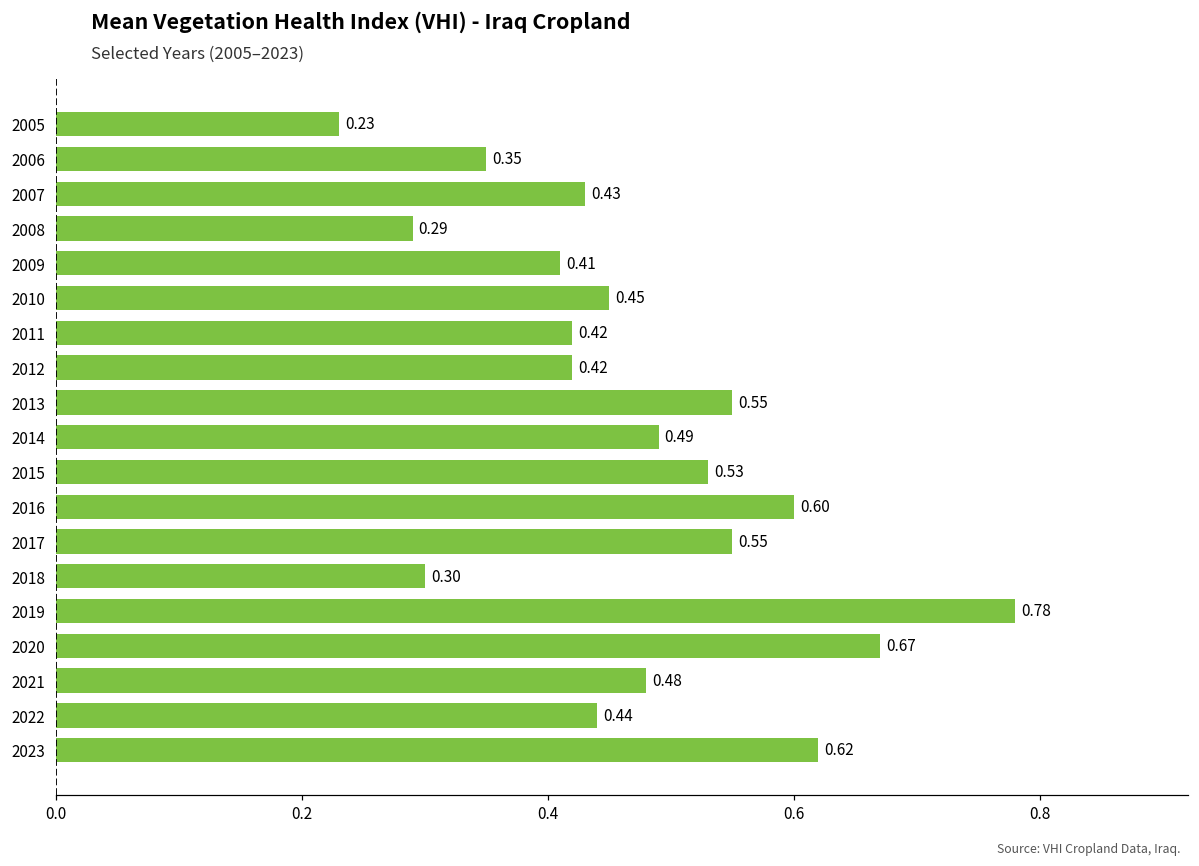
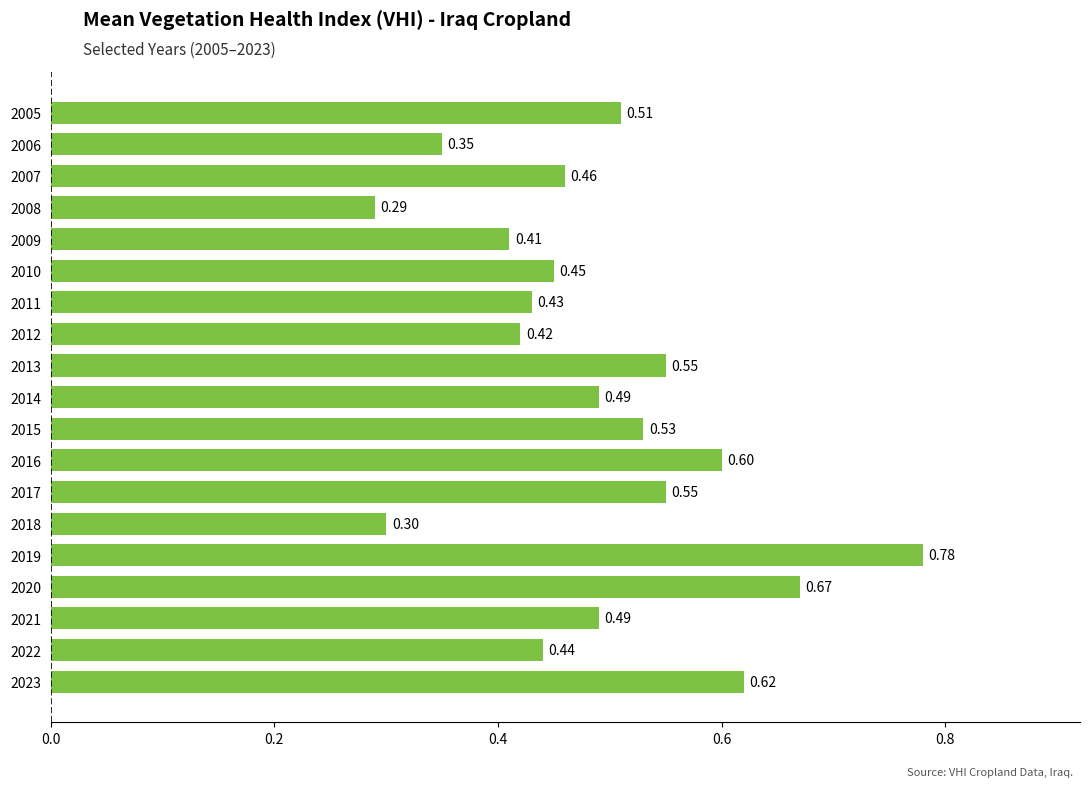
  {
-   "2005": 0.23,
+   "2005": 0.51,
    "2006": 0.35,
-   "2007": 0.43,
+   "2007": 0.46,
    "2008": 0.29,
    "2009": 0.41,
    "2010": 0.45,
-   "2011": 0.42,
+   "2011": 0.43,
    "2012": 0.42,
    "2013": 0.55,
    "2014": 0.49,
    "2015": 0.53,
    "2016": 0.60,
    "2017": 0.55,
    "2018": 0.30,
    "2019": 0.78,
    "2020": 0.67,
-   "2021": 0.48,
+   "2021": 0.49,
    "2022": 0.44,
    "2023": 0.62
  }
